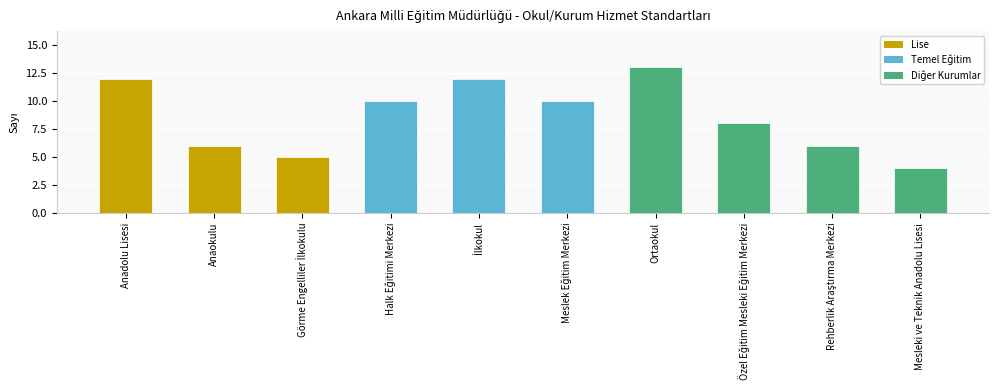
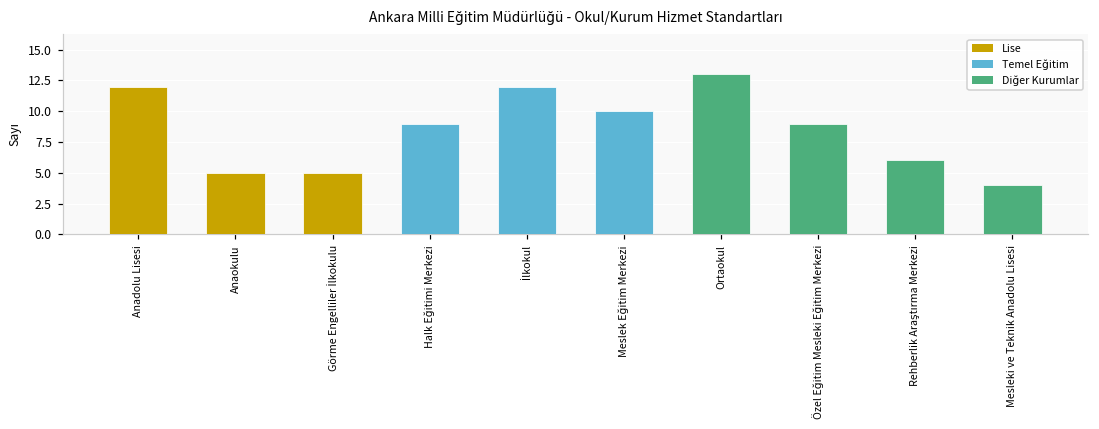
  {
    "Anadolu Lisesi": 12,
-   "Anaokulu": 6,
+   "Anaokulu": 5,
    "Görme Engelliler İlkokulu": 5,
-   "Halk Eğitimi Merkezi": 10,
+   "Halk Eğitimi Merkezi": 9,
    "İlkokul": 12,
    "Meslek Eğitim Merkezi": 10,
    "Ortaokul": 13,
-   "Özel Eğitim Mesleki Eğitim Merkezi": 8,
+   "Özel Eğitim Mesleki Eğitim Merkezi": 9,
    "Rehberlik Araştırma Merkezi": 6,
    "Mesleki ve Teknik Anadolu Lisesi": 4
  }
